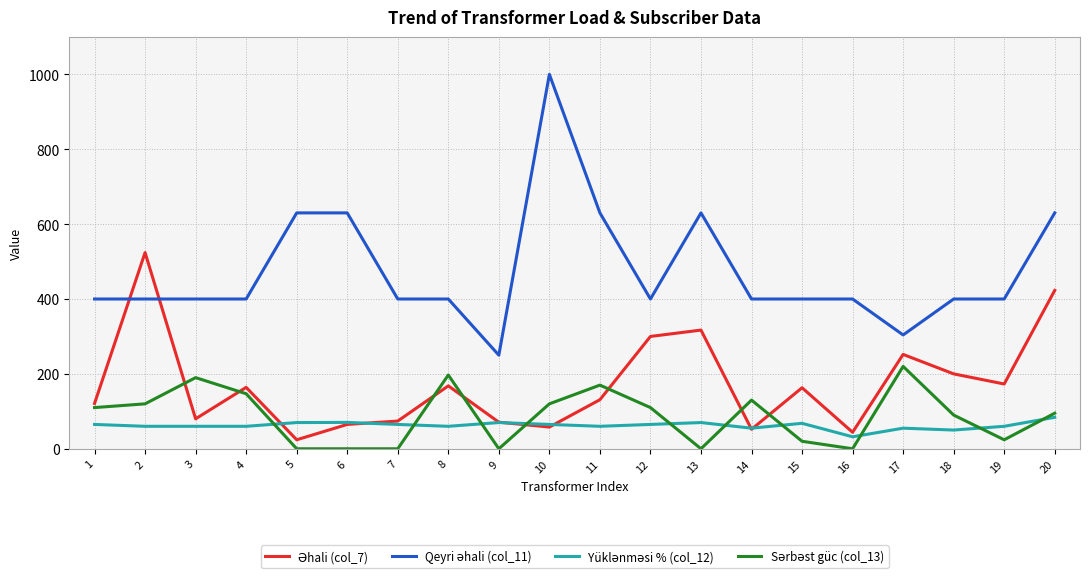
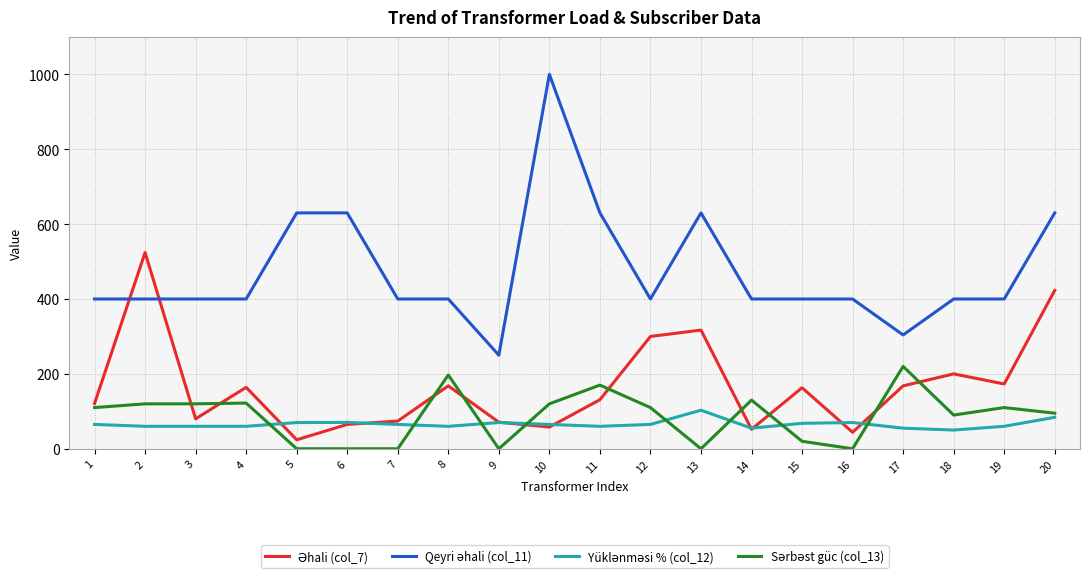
  {
    "Əhali (col_7)": {
      "1": 120,
      "2": 520,
      "3": 80,
      "4": 160,
      "5": 20,
      "7": 70,
      "8": 170,
      "10": 60,
      "11": 130,
      "12": 300,
      "13": 320,
      "15": 160,
      "16": 40,
-     "17": 250,
+     "17": 170,
      "18": 200,
      "19": 170,
      "20": 420
    },
    "Qeyri əhali (col_11)": {
      "1": 400,
      "2": 400,
      "3": 400,
      "4": 400,
      "5": 630,
      "6": 630,
      "7": 400,
      "8": 400,
      "9": 250,
      "10": 1000,
      "11": 630,
      "12": 400,
      "13": 630,
      "14": 400,
      "15": 400,
      "16": 400,
      "17": 300,
      "18": 400,
      "19": 400,
      "20": 630
    },
    "Yüklənməsi % (col_12)": {
      "1": 70,
      "2": 60,
      "3": 60,
      "4": 60,
      "5": 70,
      "7": 70,
      "8": 60,
      "10": 70,
      "11": 60,
      "12": 70,
-     "13": 70,
+     "13": 100,
      "15": 70,
-     "16": 30,
+     "16": 70,
      "17": 60,
      "18": 50,
      "19": 60,
      "20": 80
    },
    "Sərbəst güc (col_13)": {
      "1": 110,
      "2": 120,
-     "3": 190,
-     "4": 150,
+     "3": 120,
+     "4": 120,
      "5": 0,
      "6": 0,
      "7": 0,
      "8": 200,
      "9": 0,
      "10": 120,
      "11": 170,
      "12": 110,
      "13": 0,
      "14": 130,
      "15": 20,
      "16": 0,
      "17": 220,
      "18": 90,
-     "19": 20,
+     "19": 110,
      "20": 100
    }
  }
